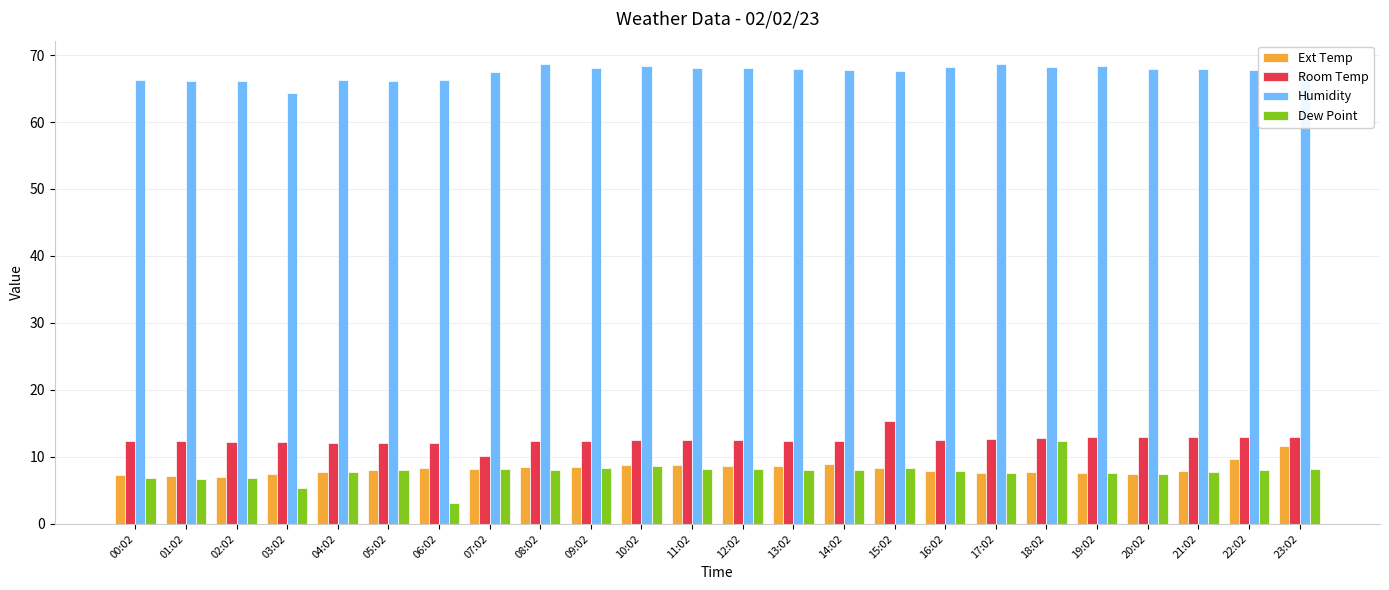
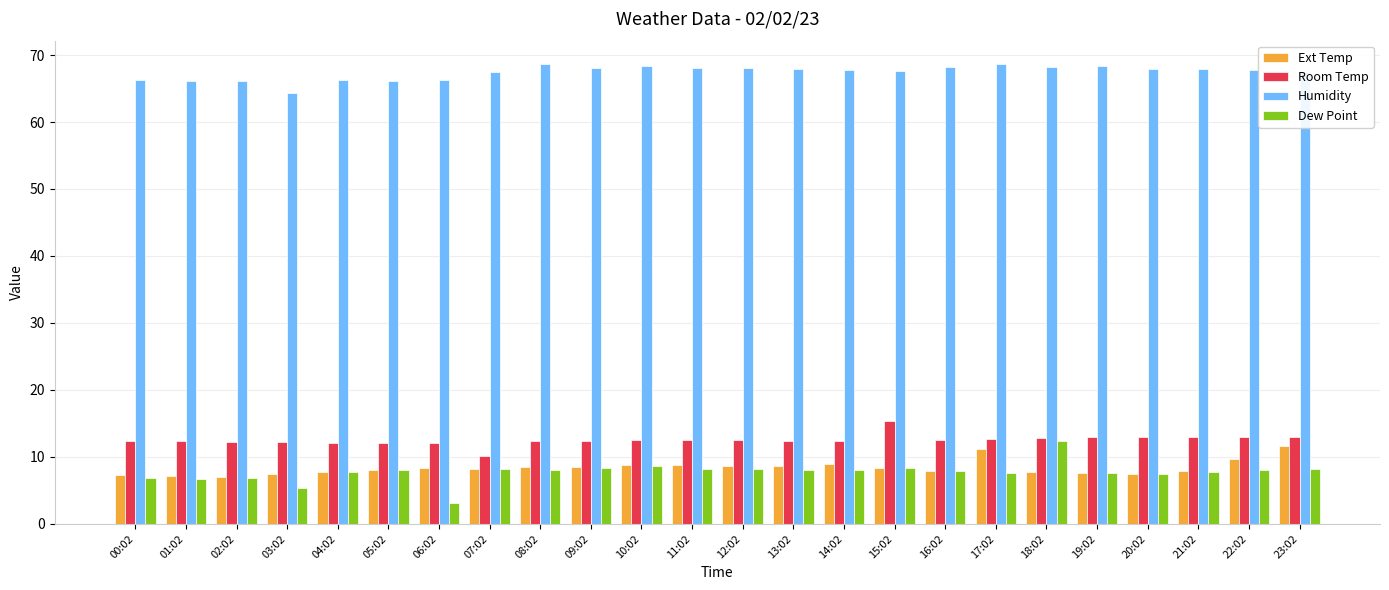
  {
    "Ext Temp": {
      "00:02": 7,
      "01:02": 7,
      "02:02": 7,
      "03:02": 7,
      "04:02": 8,
      "05:02": 8,
      "06:02": 8,
      "07:02": 8,
      "08:02": 8,
      "09:02": 9,
      "10:02": 9,
      "11:02": 9,
      "12:02": 9,
      "13:02": 9,
      "14:02": 9,
      "15:02": 8,
      "16:02": 8,
-     "17:02": 8,
+     "17:02": 11,
      "18:02": 8,
      "19:02": 8,
      "20:02": 8,
      "21:02": 8,
      "22:02": 10,
      "23:02": 12
    },
    "Room Temp": {
      "00:02": 12,
      "01:02": 12,
      "02:02": 12,
      "03:02": 12,
      "04:02": 12,
      "05:02": 12,
      "06:02": 12,
      "07:02": 10,
      "08:02": 12,
      "09:02": 12,
      "10:02": 12,
      "11:02": 12,
      "12:02": 12,
      "13:02": 12,
      "14:02": 12,
      "15:02": 15,
      "16:02": 13,
      "17:02": 13,
      "18:02": 13,
      "19:02": 13,
      "20:02": 13,
      "21:02": 13,
      "22:02": 13,
      "23:02": 13
    },
    "Humidity": {
      "00:02": 66,
      "01:02": 66,
      "02:02": 66,
      "03:02": 64,
      "04:02": 66,
      "05:02": 66,
      "06:02": 66,
      "07:02": 67,
      "08:02": 69,
      "09:02": 68,
      "10:02": 68,
      "11:02": 68,
      "12:02": 68,
      "13:02": 68,
      "14:02": 68,
      "15:02": 68,
      "16:02": 68,
      "17:02": 69,
      "18:02": 68,
      "19:02": 68,
      "20:02": 68,
      "21:02": 68,
      "22:02": 68
    },
    "Dew Point": {
      "00:02": 7,
      "01:02": 7,
      "02:02": 7,
      "03:02": 5,
      "04:02": 8,
      "05:02": 8,
      "06:02": 3,
      "07:02": 8,
      "08:02": 8,
      "09:02": 8,
      "10:02": 9,
      "11:02": 8,
      "12:02": 8,
      "13:02": 8,
      "14:02": 8,
      "15:02": 8,
      "16:02": 8,
      "17:02": 8,
      "18:02": 12,
      "19:02": 8,
      "20:02": 7,
      "21:02": 8,
      "22:02": 8,
      "23:02": 8
    }
  }
